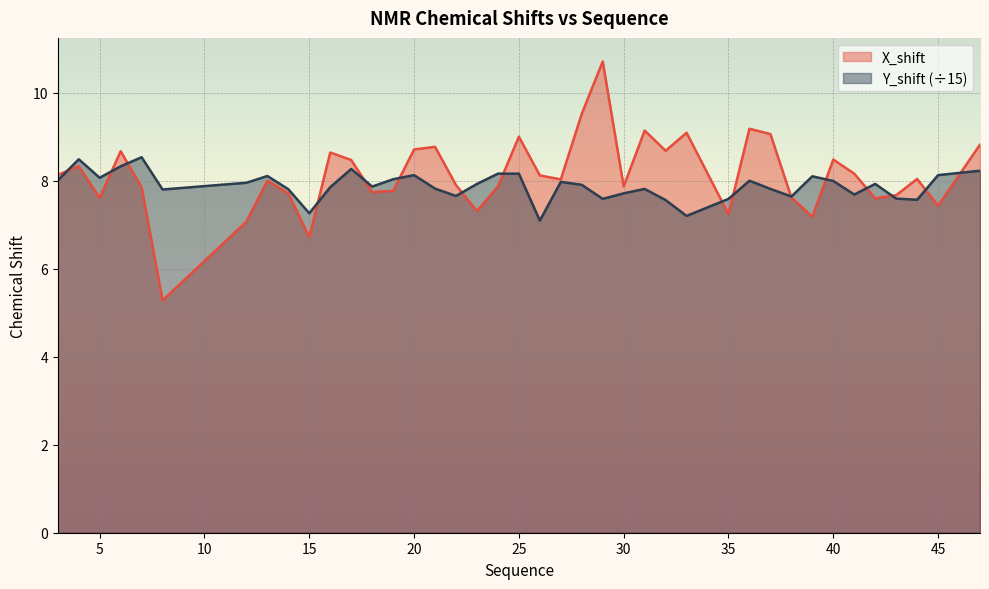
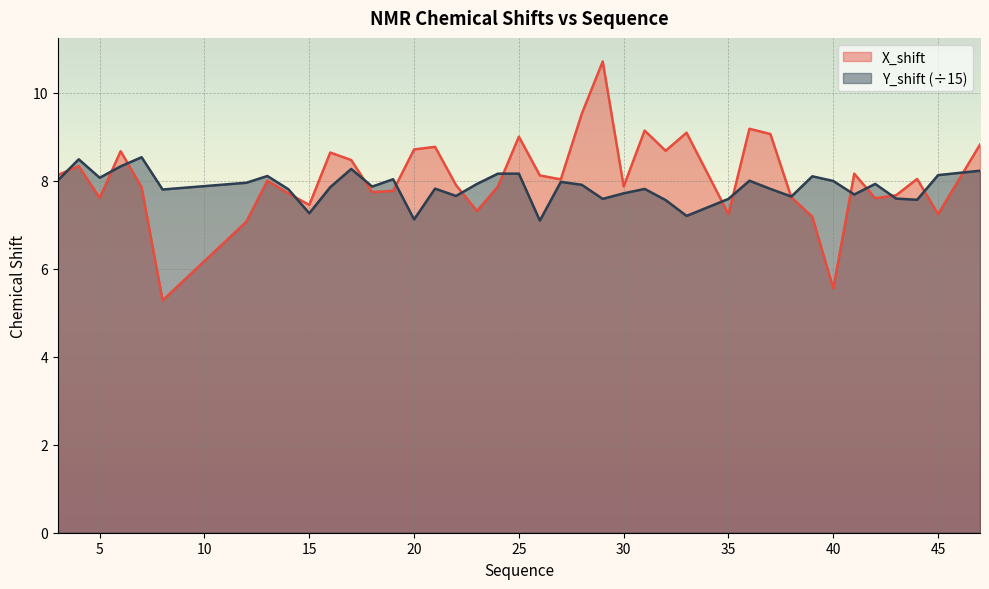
  {
    "X_shift": {
      "5": 7.6,
-     "15": 6.7,
+     "15": 7.5,
      "20": 8.7,
      "25": 9.0,
      "30": 7.9,
      "35": 7.2,
-     "40": 8.5,
-     "45": 7.4
+     "40": 5.6,
+     "45": 7.2
    },
    "Y_shift (÷15)": {
      "5": 8.1,
      "15": 7.3,
-     "20": 8.1,
+     "20": 7.1,
      "25": 8.2,
      "30": 7.7,
      "35": 7.6,
      "40": 8.0,
      "45": 8.1
    }
  }
